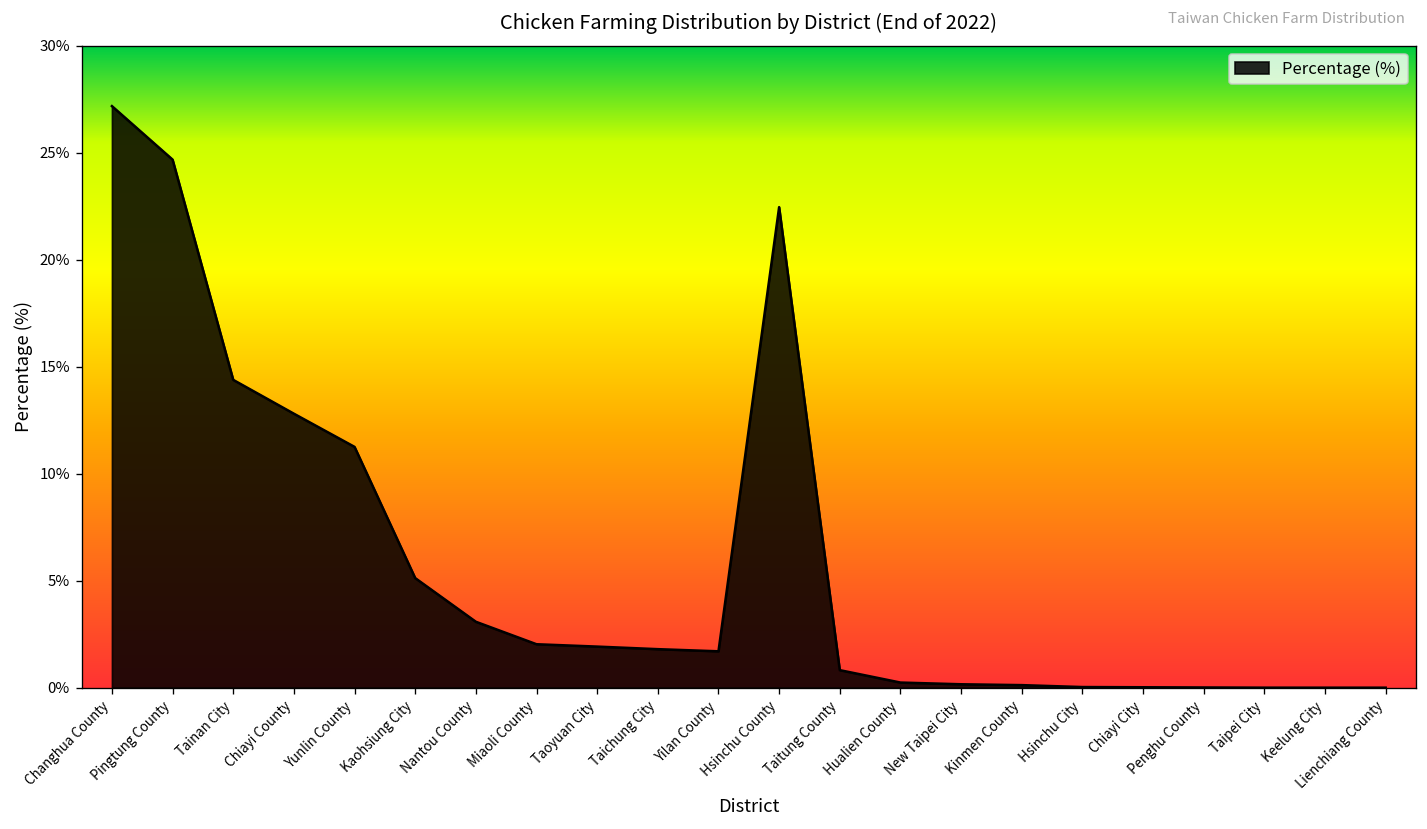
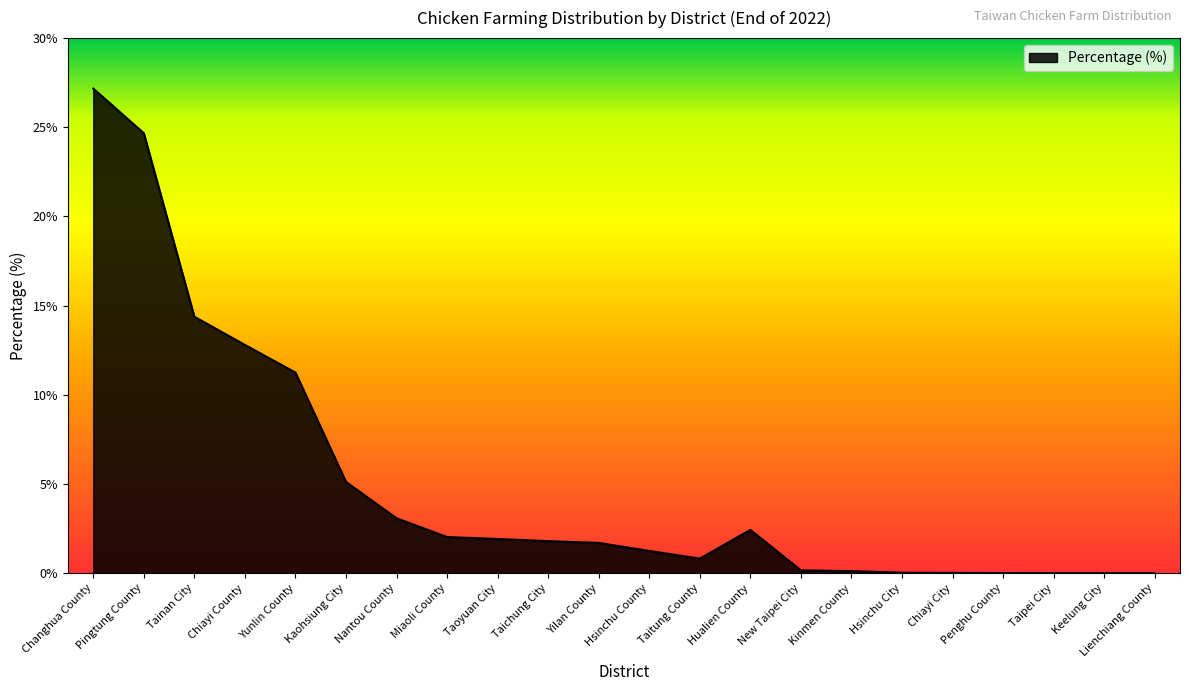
  {
    "Changhua County": "27.2%",
    "Pingtung County": "24.7%",
    "Tainan City": "14.4%",
    "Chiayi County": "12.8%",
    "Yunlin County": "11.3%",
    "Kaohsiung City": "5.1%",
    "Nantou County": "3.1%",
    "Miaoli County": "2.0%",
    "Taoyuan City": "1.9%",
    "Taichung City": "1.8%",
    "Yilan County": "1.7%",
-   "Hsinchu County": "22.5%",
+   "Hsinchu County": "1.3%",
    "Taitung County": "0.8%",
-   "Hualien County": "0.2%",
+   "Hualien County": "2.4%",
    "New Taipei City": "0.2%",
    "Kinmen County": "0.1%",
    "Hsinchu City": "0.0%",
    "Chiayi City": "0.0%",
    "Penghu County": "0.0%",
    "Taipei City": "0.0%",
    "Keelung City": "0.0%",
    "Lienchiang County": "0.0%"
  }
